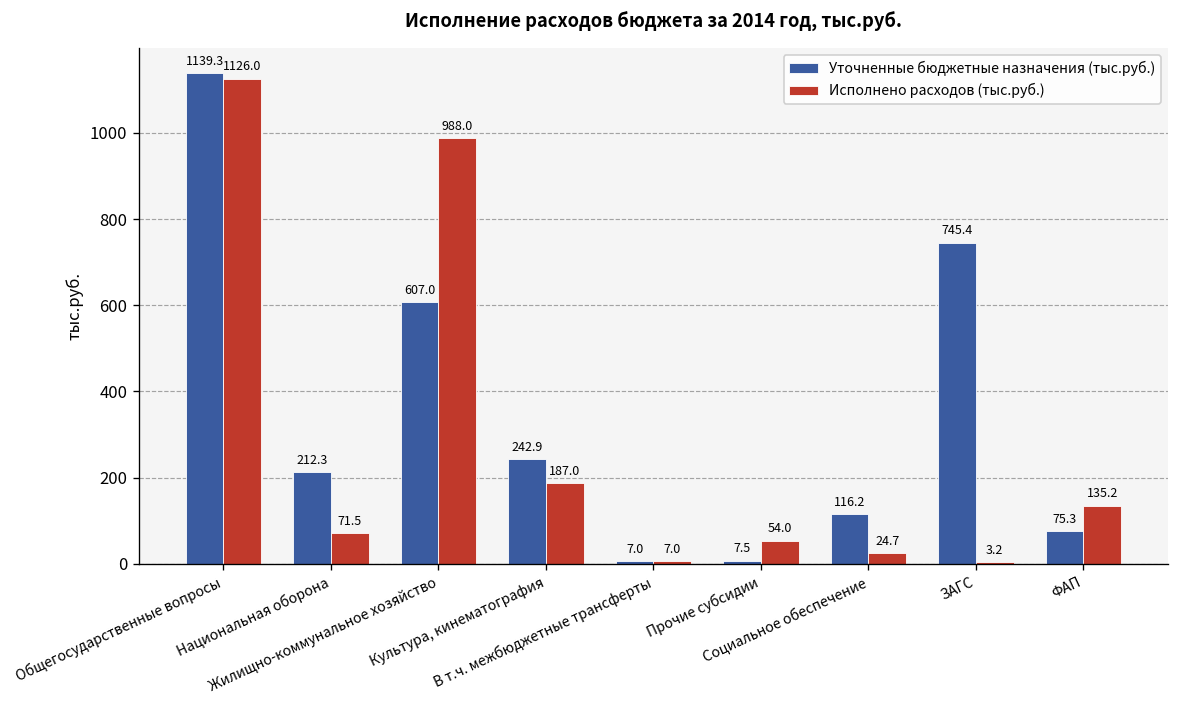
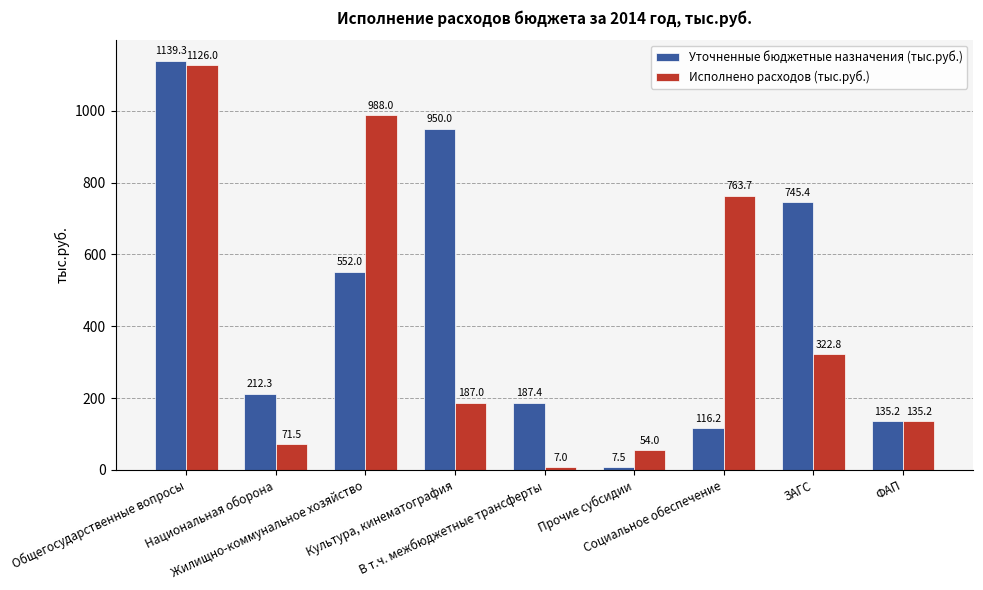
  {
    "Уточненные бюджетные назначения (тыс.руб.)": {
      "Общегосударственные вопросы": 1139.3,
      "Национальная оборона": 212.3,
-     "Жилищно-коммунальное хозяйство": 607.0,
-     "Культура, кинематография": 242.9,
-     "В т.ч. межбюджетные трансферты": 7.0,
+     "Жилищно-коммунальное хозяйство": 552.0,
+     "Культура, кинематография": 950.0,
+     "В т.ч. межбюджетные трансферты": 187.4,
      "Прочие субсидии": 7.5,
      "Социальное обеспечение": 116.2,
      "ЗАГС": 745.4,
-     "ФАП": 75.3
+     "ФАП": 135.2
    },
    "Исполнено расходов (тыс.руб.)": {
      "Общегосударственные вопросы": 1126.0,
      "Национальная оборона": 71.5,
      "Жилищно-коммунальное хозяйство": 988.0,
      "Культура, кинематография": 187.0,
      "В т.ч. межбюджетные трансферты": 7.0,
      "Прочие субсидии": 54.0,
-     "Социальное обеспечение": 24.7,
-     "ЗАГС": 3.2,
+     "Социальное обеспечение": 763.7,
+     "ЗАГС": 322.8,
      "ФАП": 135.2
    }
  }
